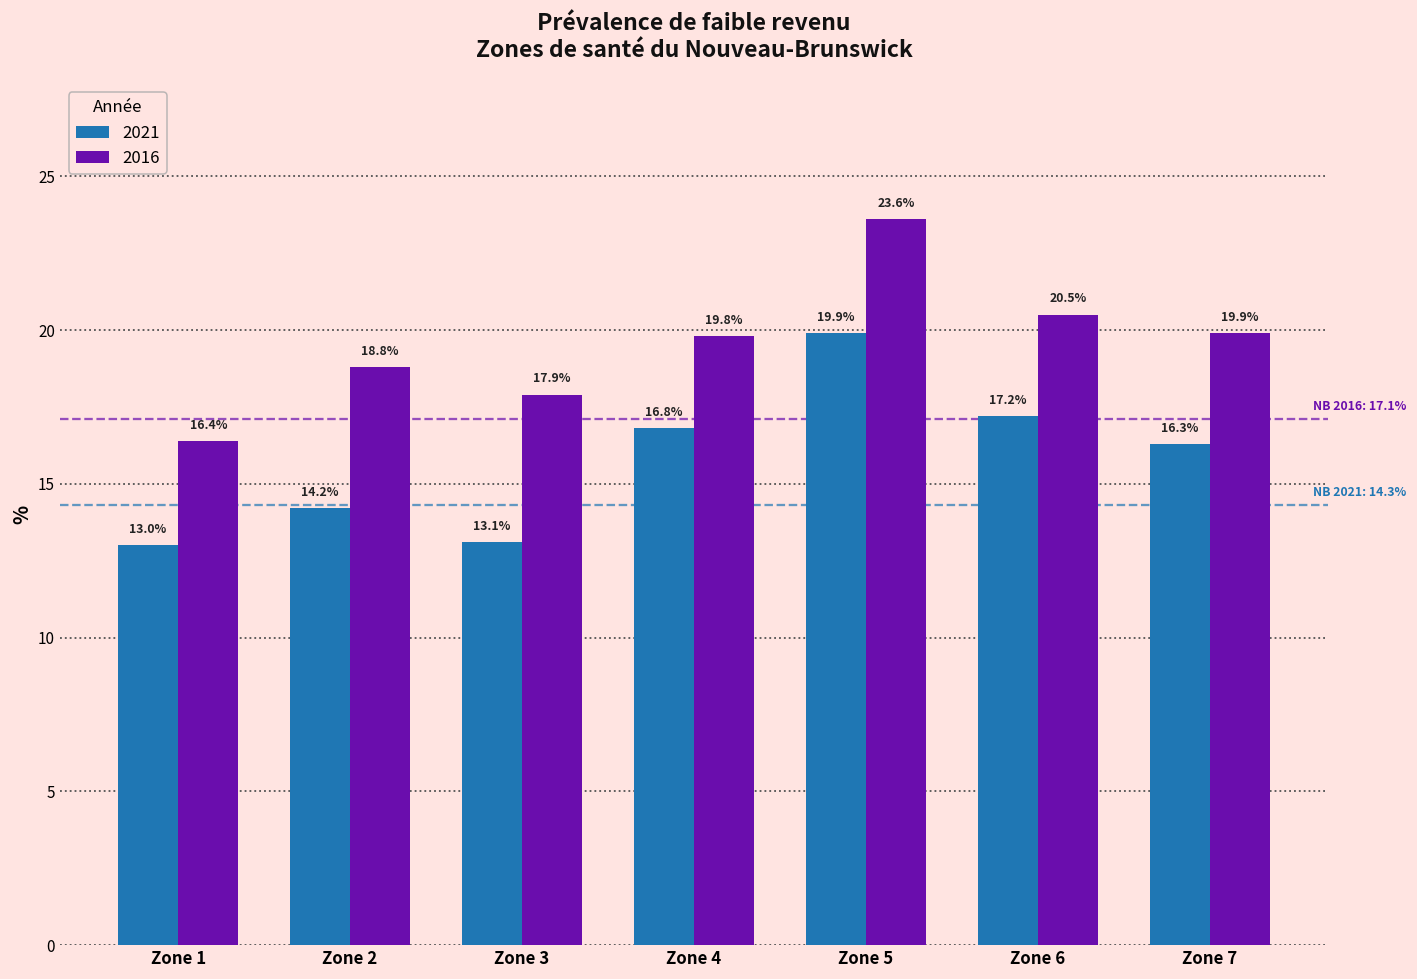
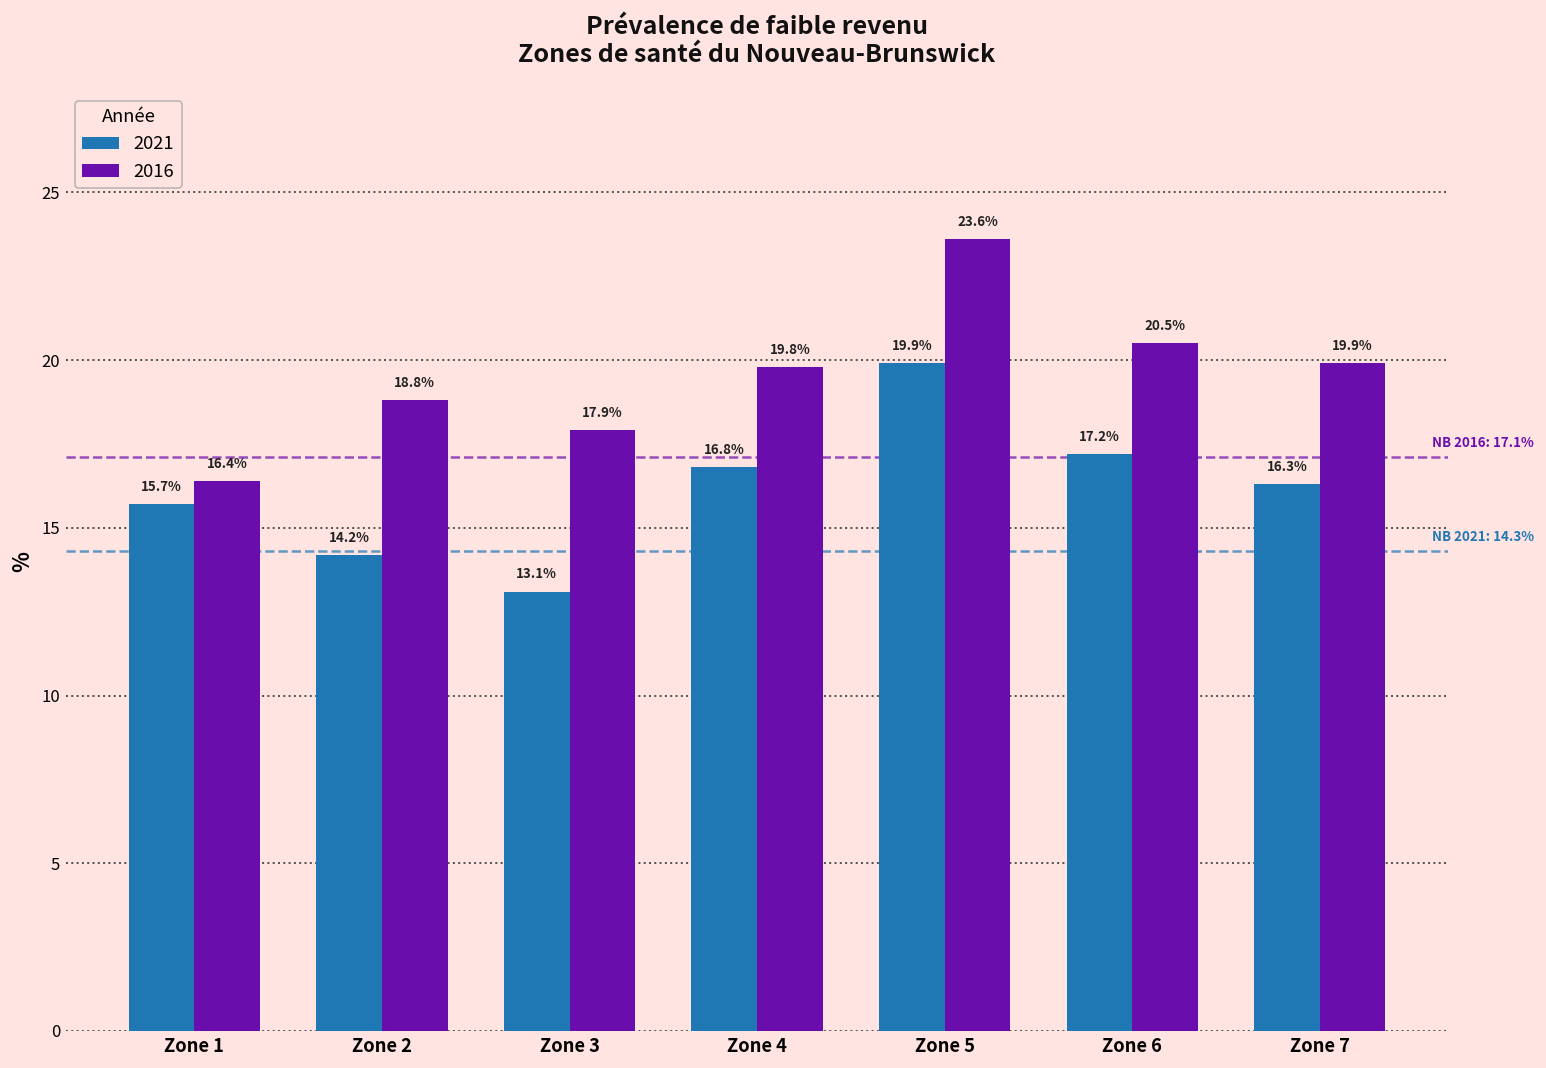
  {
    "2021": {
-     "Zone 1": "13.0%",
+     "Zone 1": "15.7%",
      "Zone 2": "14.2%",
      "Zone 3": "13.1%",
      "Zone 4": "16.8%",
      "Zone 5": "19.9%",
      "Zone 6": "17.2%",
      "Zone 7": "16.3%"
    },
    "2016": {
      "Zone 1": "16.4%",
      "Zone 2": "18.8%",
      "Zone 3": "17.9%",
      "Zone 4": "19.8%",
      "Zone 5": "23.6%",
      "Zone 6": "20.5%",
      "Zone 7": "19.9%"
    }
  }
